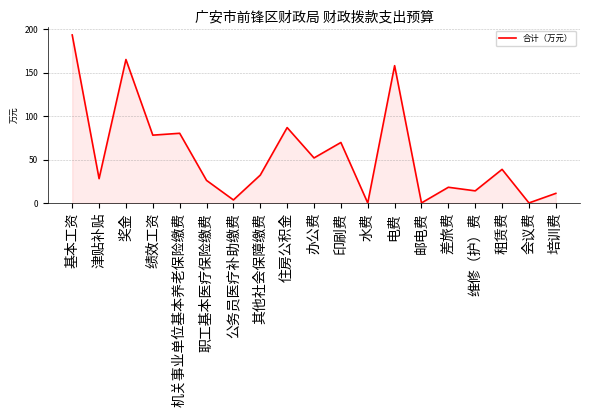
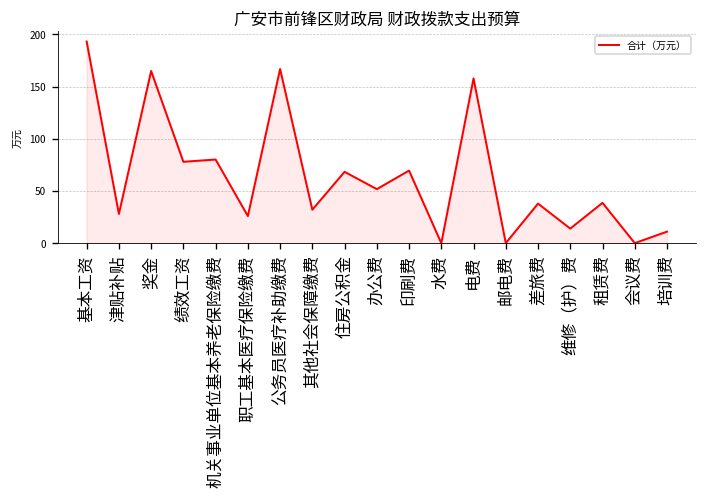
  {
    "基本工资": 190,
    "津贴补贴": 30,
    "奖金": 160,
    "绩效工资": 80,
    "机关事业单位基本养老保险缴费": 80,
    "职工基本医疗保险缴费": 30,
-   "公务员医疗补助缴费": 0,
+   "公务员医疗补助缴费": 170,
    "其他社会保障缴费": 30,
-   "住房公积金": 90,
+   "住房公积金": 70,
    "办公费": 50,
    "印刷费": 70,
    "水费": 0,
    "电费": 160,
    "邮电费": 0,
-   "差旅费": 20,
+   "差旅费": 40,
    "维修（护）费": 10,
    "租赁费": 40,
    "会议费": 0,
    "培训费": 10
  }
